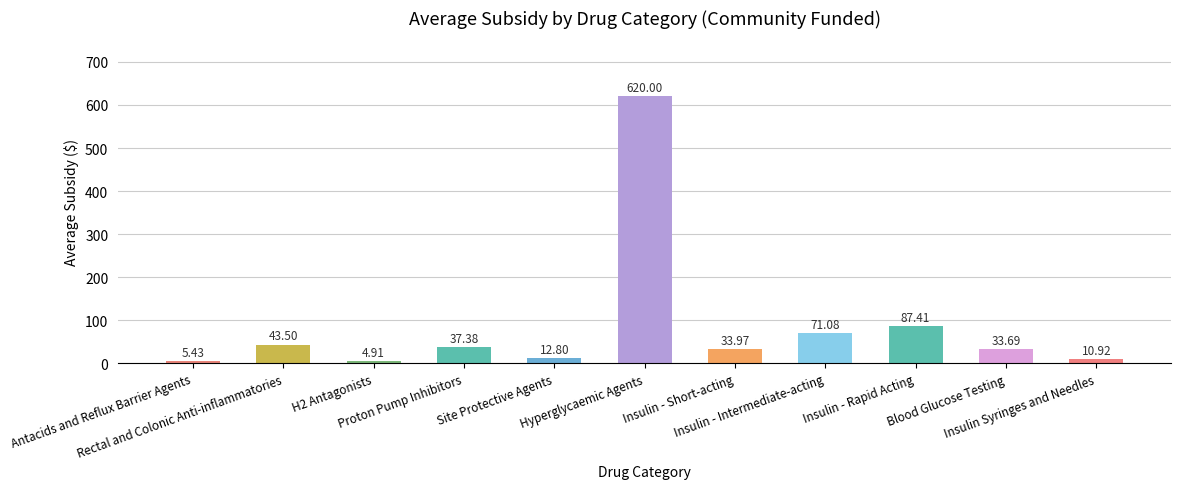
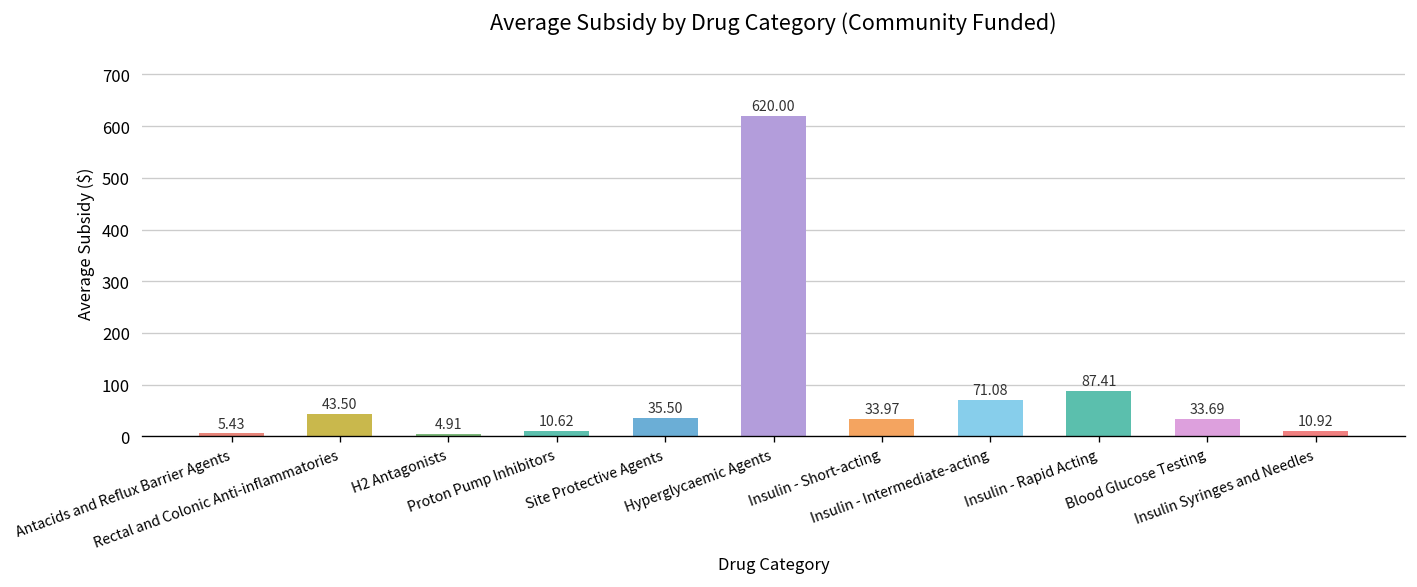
  {
    "Antacids and Reflux Barrier Agents": 5.43,
    "Rectal and Colonic Anti-inflammatories": 43.50,
    "H2 Antagonists": 4.91,
-   "Proton Pump Inhibitors": 37.38,
-   "Site Protective Agents": 12.80,
+   "Proton Pump Inhibitors": 10.62,
+   "Site Protective Agents": 35.50,
    "Hyperglycaemic Agents": 620.00,
    "Insulin - Short-acting": 33.97,
    "Insulin - Intermediate-acting": 71.08,
    "Insulin - Rapid Acting": 87.41,
    "Blood Glucose Testing": 33.69,
    "Insulin Syringes and Needles": 10.92
  }
